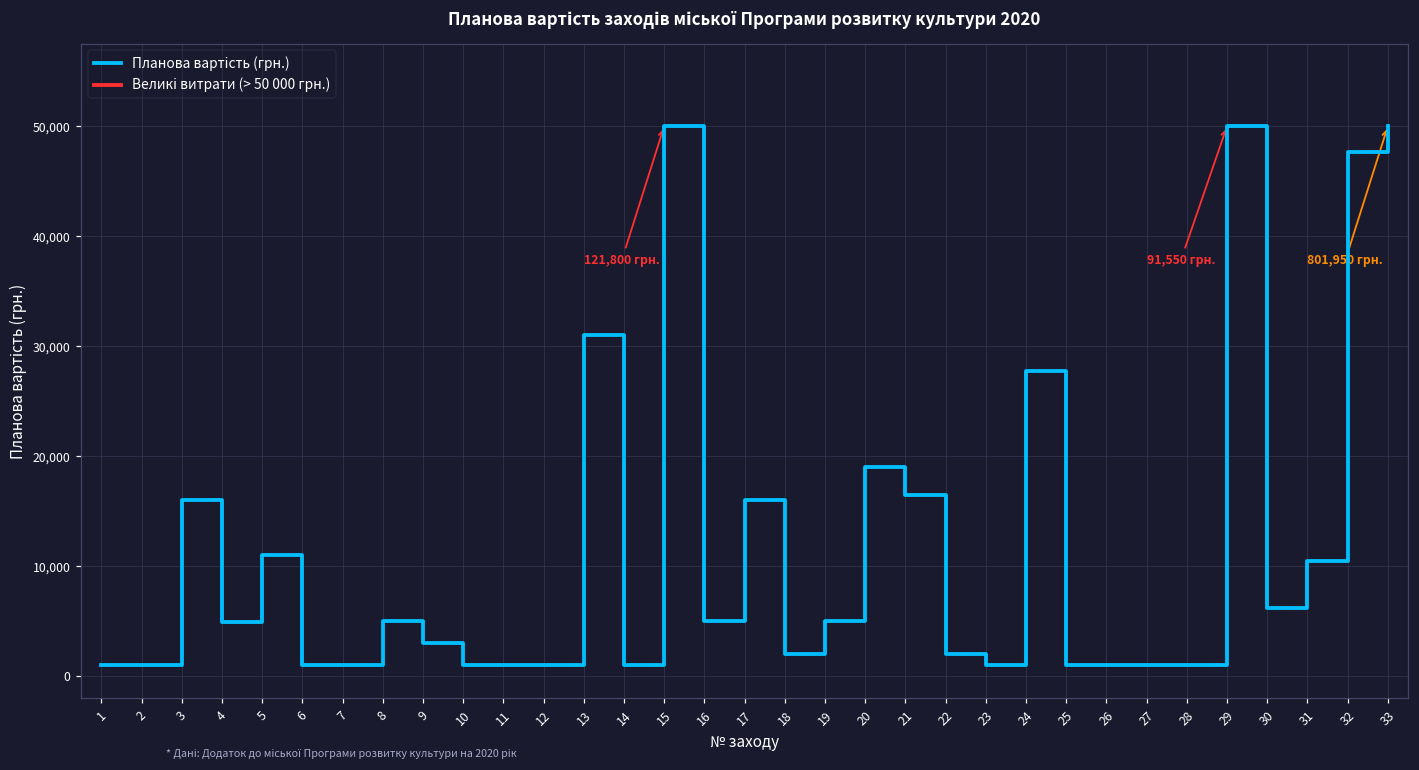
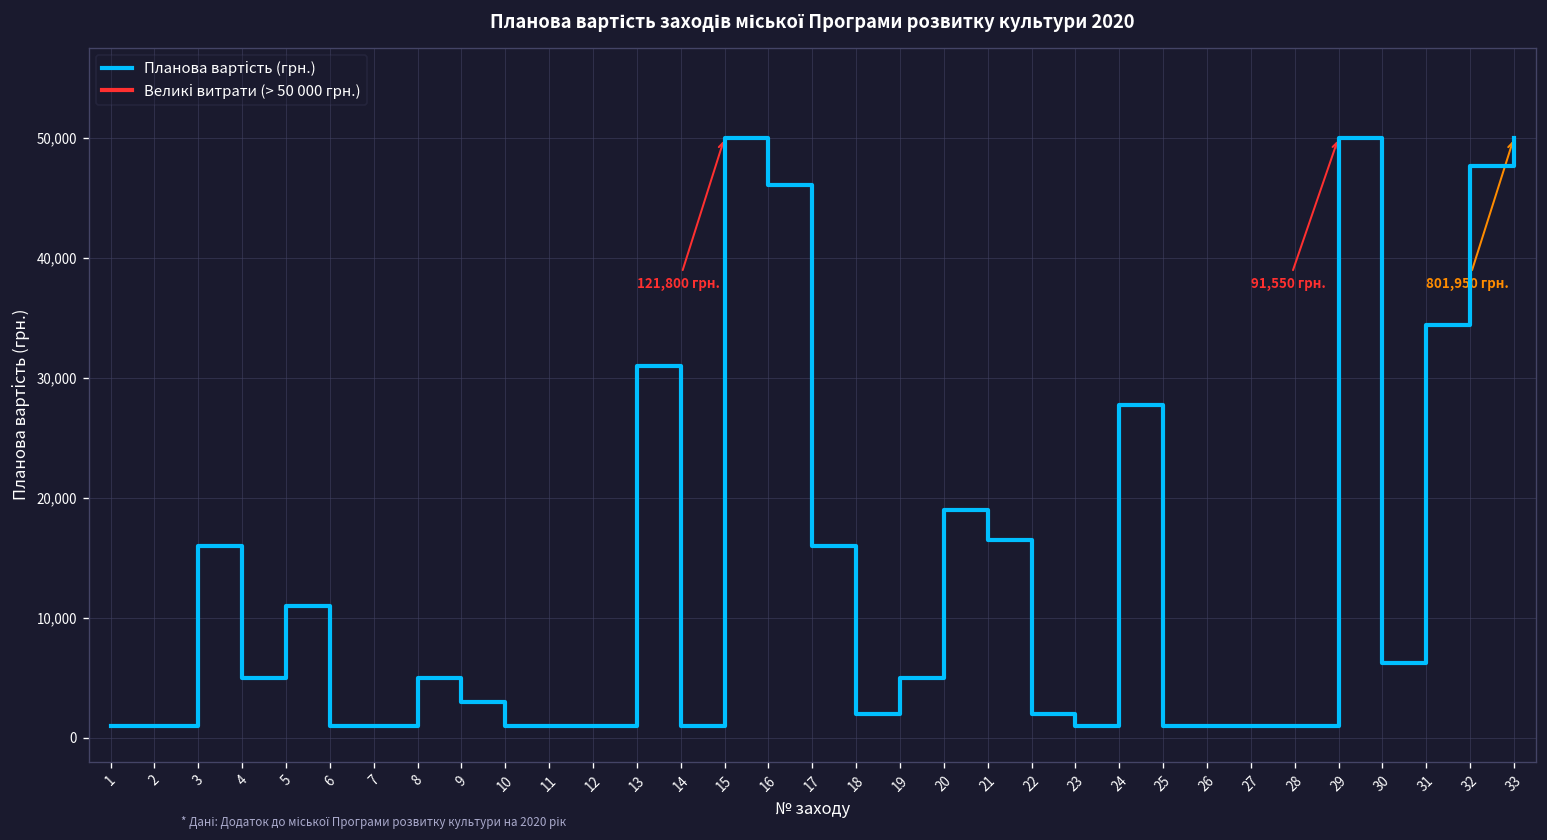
  {
    "Планова вартість (грн.)": {
      "1": "1,000",
      "2": "1,000",
      "3": "16,000",
      "4": "5,000",
      "5": "11,000",
      "6": "1,000",
      "7": "1,000",
      "8": "5,000",
      "9": "3,000",
      "10": "1,000",
      "11": "1,000",
      "12": "1,000",
      "13": "31,000",
      "14": "1,000",
-     "16": "5,000",
+     "16": "46,100",
      "17": "16,000",
      "18": "2,000",
      "19": "5,000",
      "20": "19,000",
      "21": "16,500",
      "22": "2,000",
      "23": "1,000",
      "24": "27,700",
      "25": "1,000",
      "26": "1,000",
      "27": "1,000",
      "28": "1,000",
      "30": "6,200",
-     "31": "10,500",
+     "31": "34,400",
      "33": "50,000"
    }
  }
